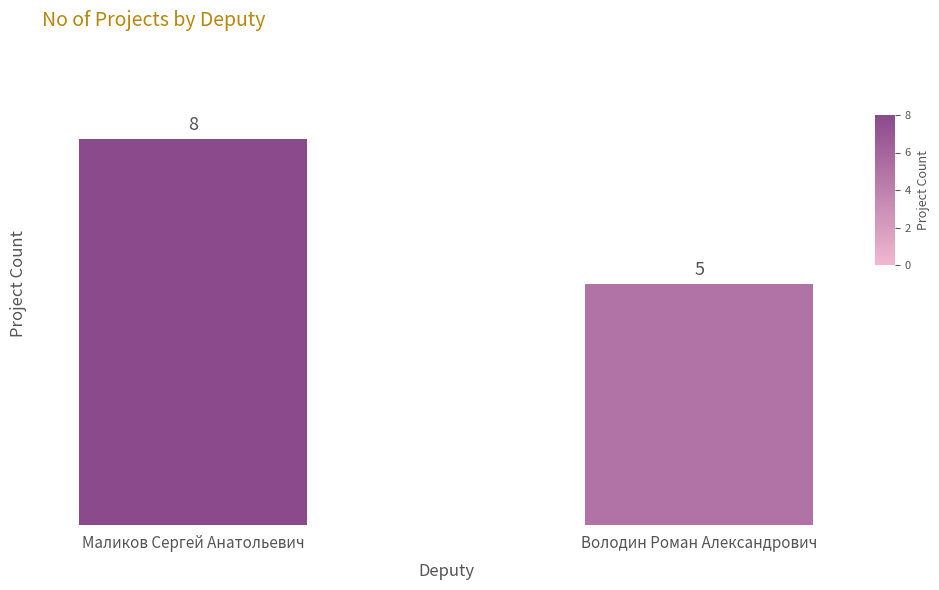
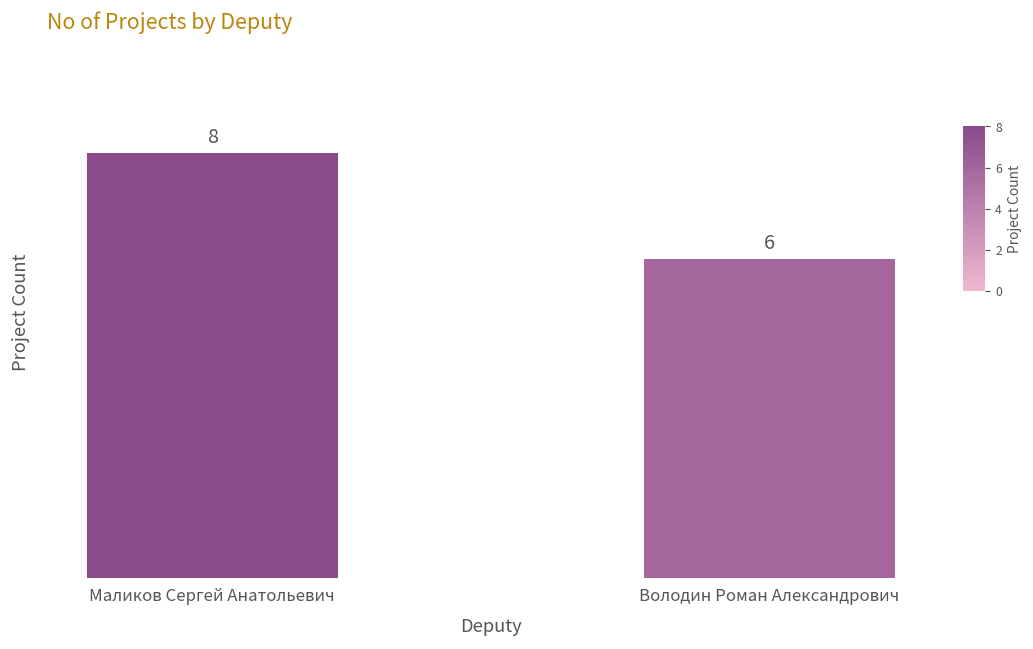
  {
    "Маликов Сергей Анатольевич": 8,
-   "Володин Роман Александрович": 5
+   "Володин Роман Александрович": 6
  }
